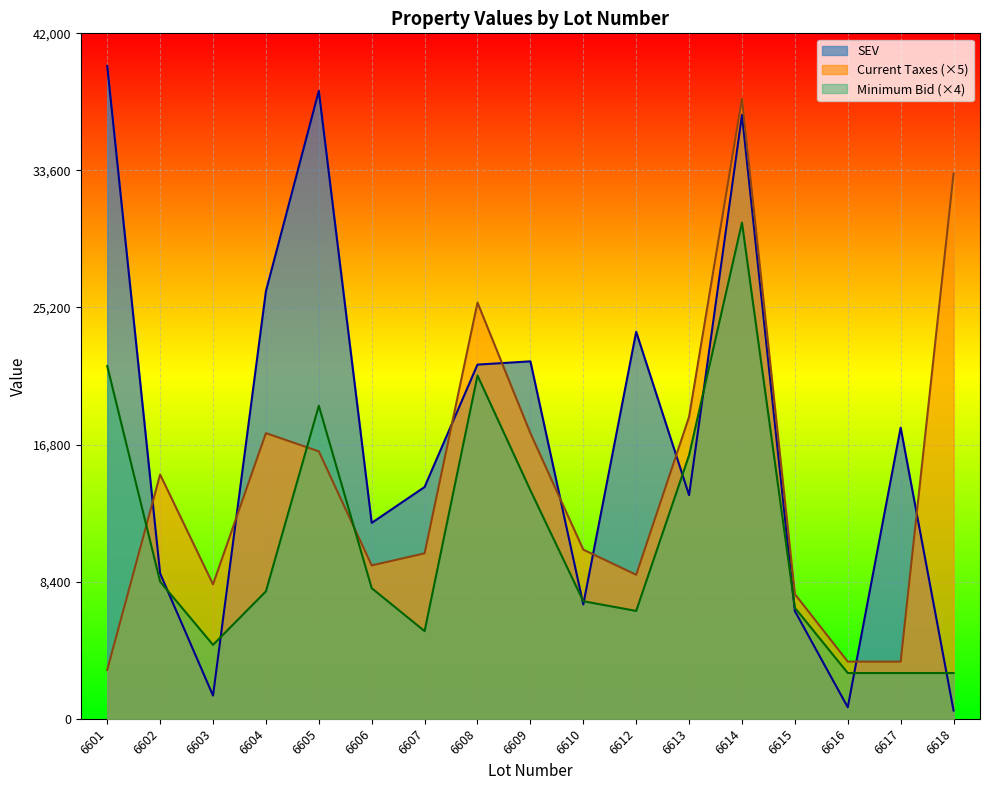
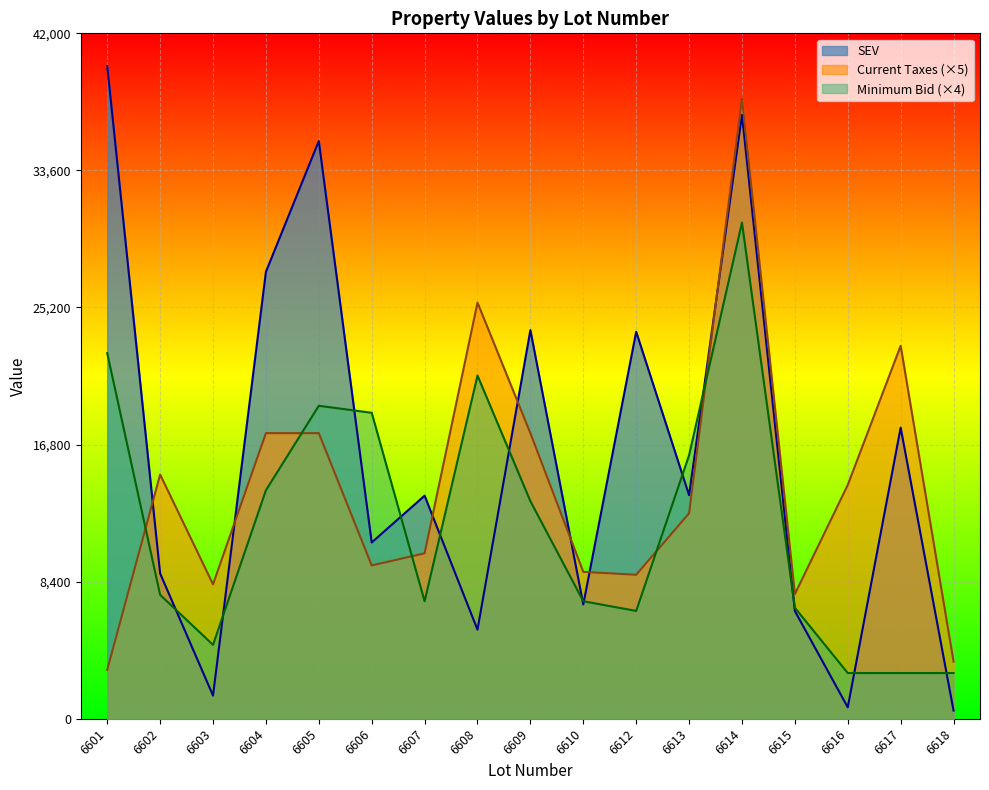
  {
    "SEV": {
      "6601": "40,000",
      "6602": "8,900",
      "6603": "1,400",
-     "6604": "26,200",
-     "6605": "38,500",
-     "6606": "12,000",
-     "6607": "14,200",
-     "6608": "21,700",
-     "6609": "21,900",
+     "6604": "27,400",
+     "6605": "35,400",
+     "6606": "10,800",
+     "6607": "13,700",
+     "6608": "5,500",
+     "6609": "23,800",
      "6610": "7,000",
      "6612": "23,700",
      "6613": "13,700",
      "6614": "37,000",
      "6615": "6,600",
      "6616": "700",
      "6617": "17,800",
      "6618": "500"
    },
    "Current Taxes (×5)": {
      "6601": "3,000",
      "6602": "15,000",
      "6603": "8,200",
      "6604": "17,500",
-     "6605": "16,400",
+     "6605": "17,500",
      "6606": "9,400",
      "6607": "10,100",
      "6608": "25,500",
      "6609": "17,500",
-     "6610": "10,400",
+     "6610": "9,000",
      "6612": "8,800",
-     "6613": "18,500",
+     "6613": "12,600",
      "6614": "38,000",
      "6615": "7,600",
-     "6616": "3,500",
-     "6617": "3,500",
-     "6618": "33,400"
+     "6616": "14,300",
+     "6617": "22,900",
+     "6618": "3,500"
    },
    "Minimum Bid (×4)": {
-     "6601": "21,600",
-     "6602": "8,400",
+     "6601": "22,400",
+     "6602": "7,600",
      "6603": "4,500",
-     "6604": "7,800",
+     "6604": "14,000",
      "6605": "19,200",
-     "6606": "8,000",
-     "6607": "5,400",
+     "6606": "18,700",
+     "6607": "7,200",
      "6608": "21,000",
-     "6609": "14,000",
+     "6609": "13,300",
      "6610": "7,200",
      "6612": "6,600",
      "6613": "16,100",
      "6614": "30,400",
      "6615": "6,800",
      "6616": "2,800",
      "6617": "2,800",
      "6618": "2,800"
    }
  }
